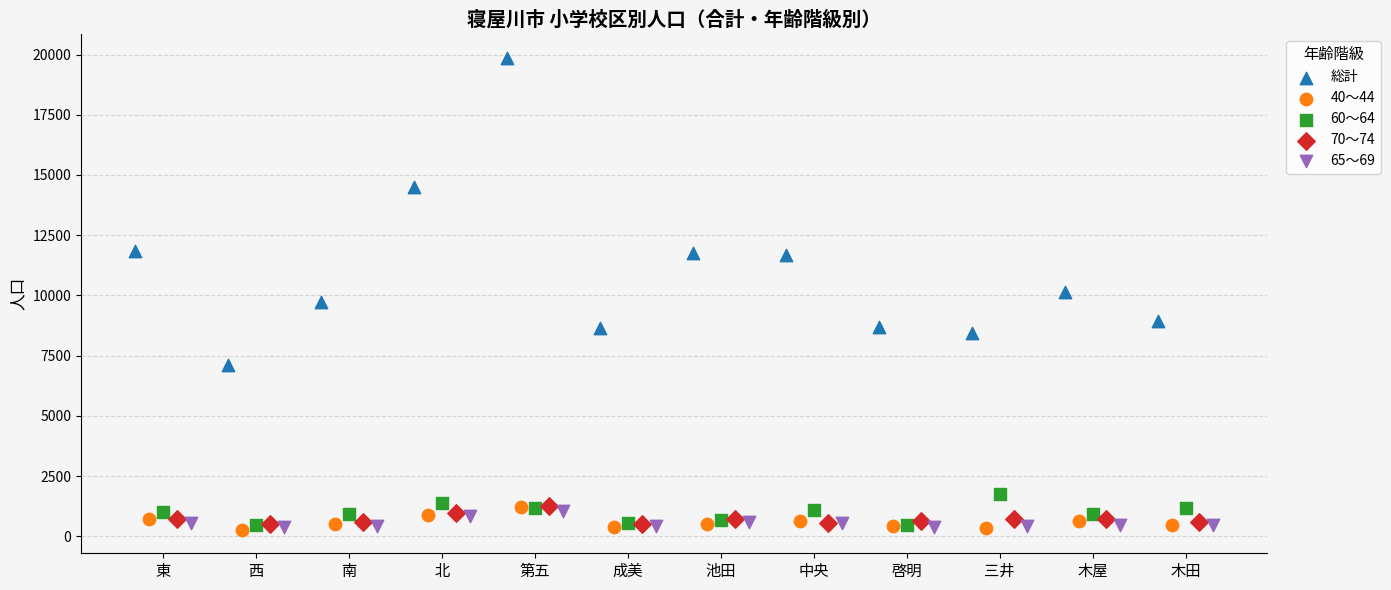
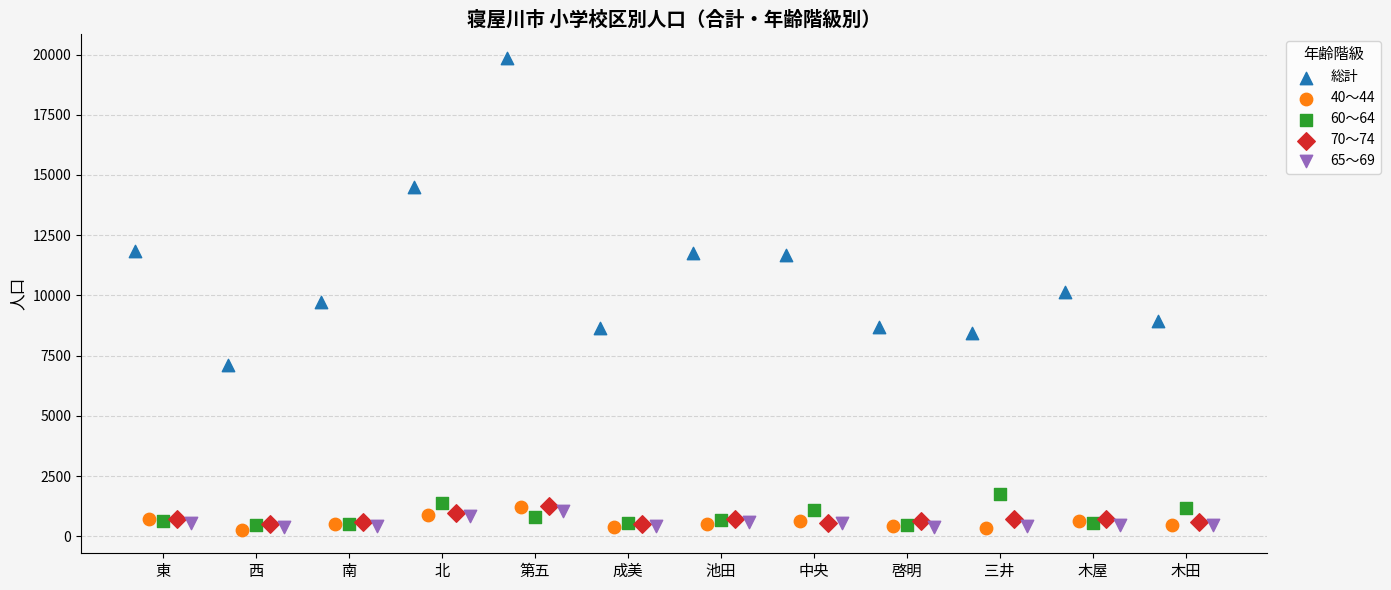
  {
    "60～64": {
-     "東": 1000,
-     "南": 900,
-     "第五": 1200,
-     "木屋": 900
+     "東": 600,
+     "南": 500,
+     "第五": 800,
+     "木屋": 600
    }
  }
